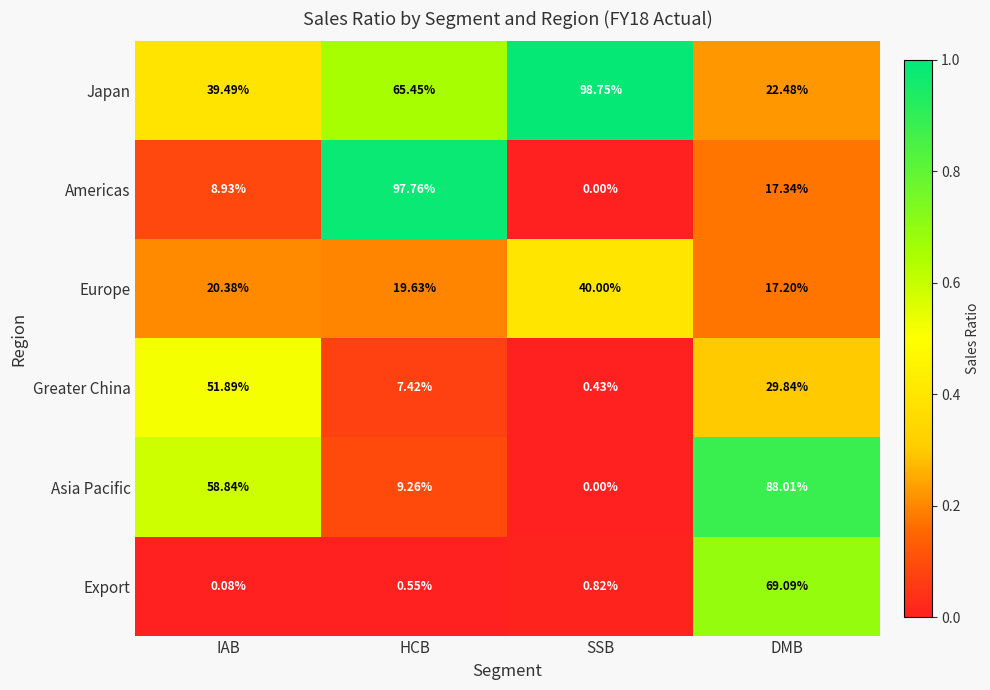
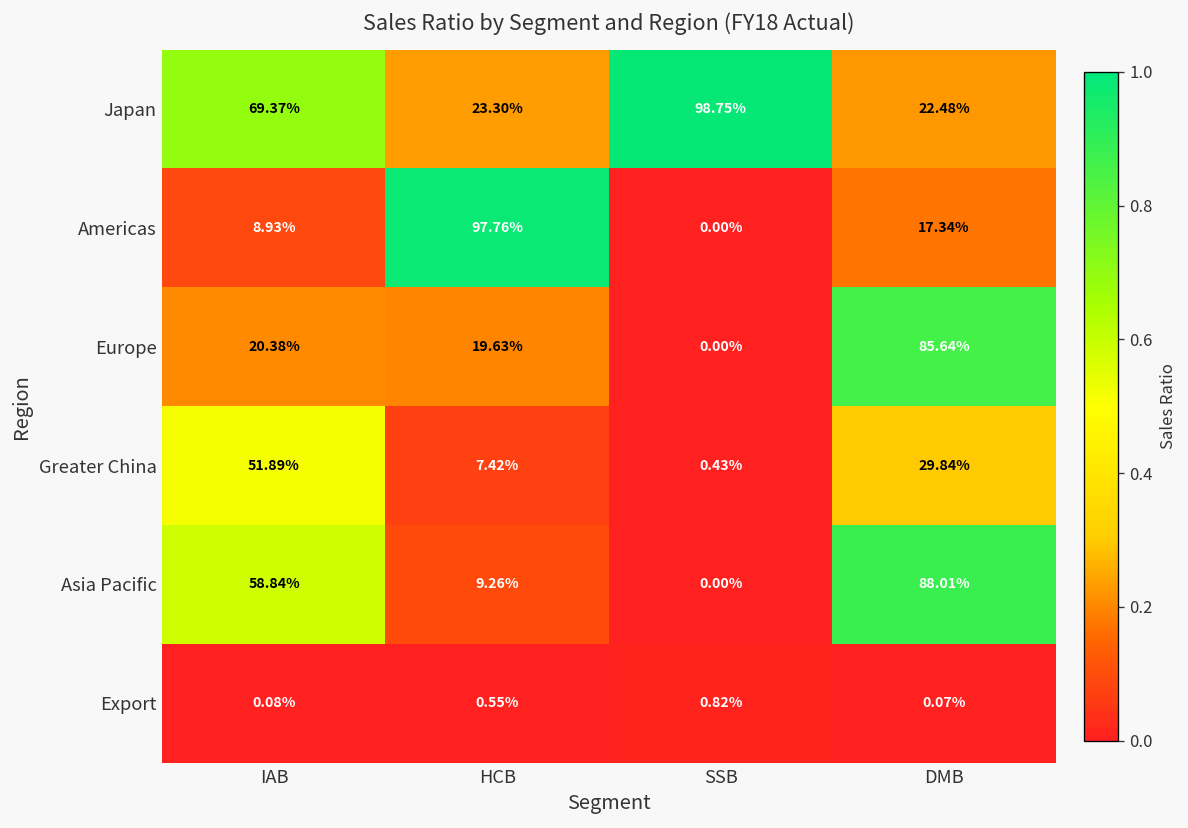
  {
    "Japan": {
-     "IAB": "39.49%",
-     "HCB": "65.45%",
+     "IAB": "69.37%",
+     "HCB": "23.30%",
      "SSB": "98.75%",
      "DMB": "22.48%"
    },
    "Americas": {
      "IAB": "8.93%",
      "HCB": "97.76%",
      "SSB": "0.00%",
      "DMB": "17.34%"
    },
    "Europe": {
      "IAB": "20.38%",
      "HCB": "19.63%",
-     "SSB": "40.00%",
-     "DMB": "17.20%"
+     "SSB": "0.00%",
+     "DMB": "85.64%"
    },
    "Greater China": {
      "IAB": "51.89%",
      "HCB": "7.42%",
      "SSB": "0.43%",
      "DMB": "29.84%"
    },
    "Asia Pacific": {
      "IAB": "58.84%",
      "HCB": "9.26%",
      "SSB": "0.00%",
      "DMB": "88.01%"
    },
    "Export": {
      "IAB": "0.08%",
      "HCB": "0.55%",
      "SSB": "0.82%",
-     "DMB": "69.09%"
+     "DMB": "0.07%"
    }
  }
